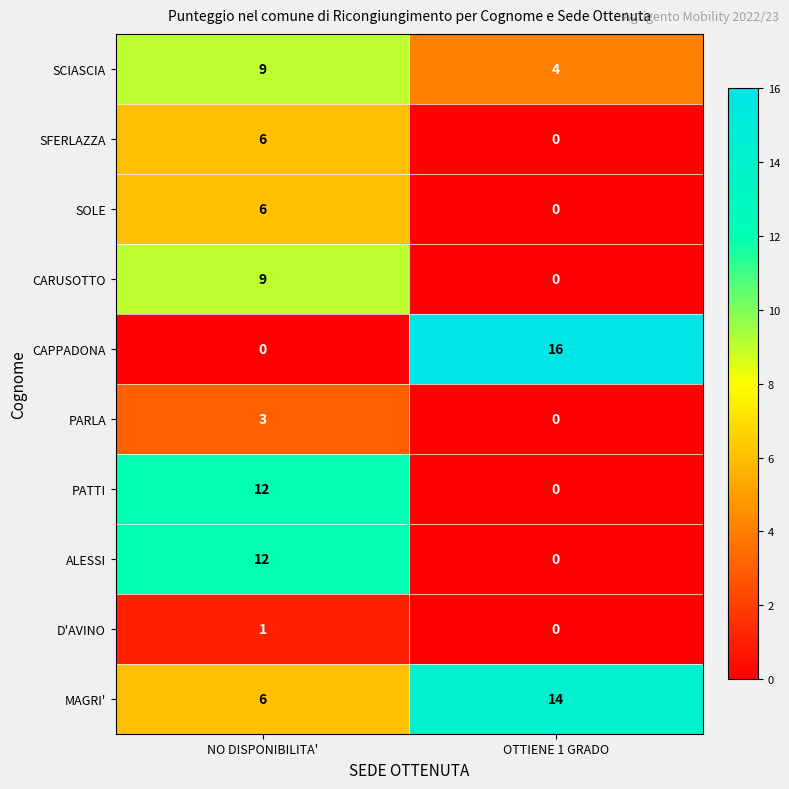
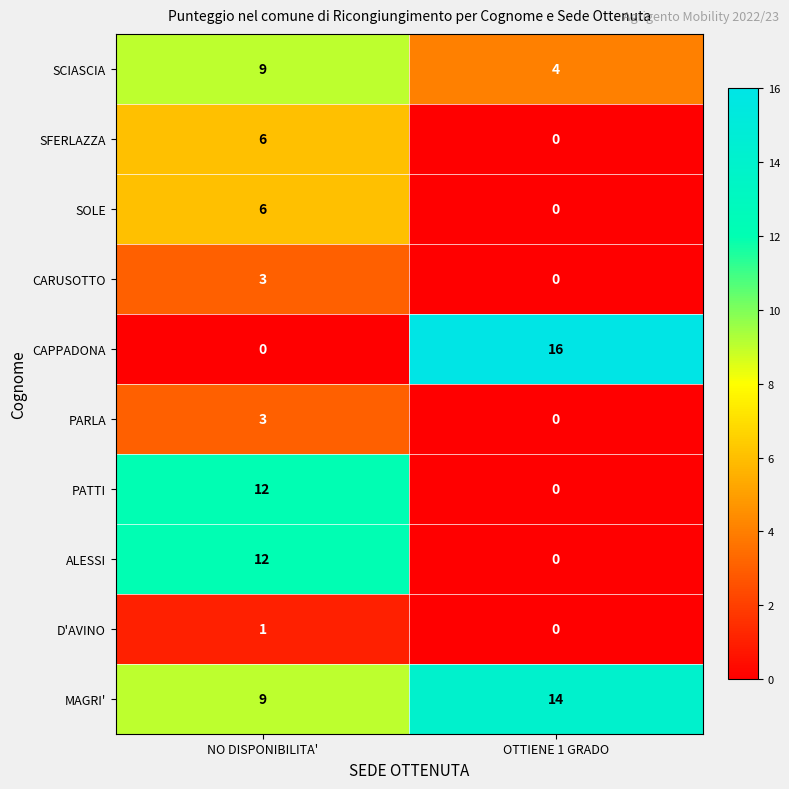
  {
    "SCIASCIA": {
      "NO DISPONIBILITA'": 9,
      "OTTIENE 1 GRADO": 4
    },
    "SFERLAZZA": {
      "NO DISPONIBILITA'": 6,
      "OTTIENE 1 GRADO": 0
    },
    "SOLE": {
      "NO DISPONIBILITA'": 6,
      "OTTIENE 1 GRADO": 0
    },
    "CARUSOTTO": {
-     "NO DISPONIBILITA'": 9,
+     "NO DISPONIBILITA'": 3,
      "OTTIENE 1 GRADO": 0
    },
    "CAPPADONA": {
      "NO DISPONIBILITA'": 0,
      "OTTIENE 1 GRADO": 16
    },
    "PARLA": {
      "NO DISPONIBILITA'": 3,
      "OTTIENE 1 GRADO": 0
    },
    "PATTI": {
      "NO DISPONIBILITA'": 12,
      "OTTIENE 1 GRADO": 0
    },
    "ALESSI": {
      "NO DISPONIBILITA'": 12,
      "OTTIENE 1 GRADO": 0
    },
    "D'AVINO": {
      "NO DISPONIBILITA'": 1,
      "OTTIENE 1 GRADO": 0
    },
    "MAGRI'": {
-     "NO DISPONIBILITA'": 6,
+     "NO DISPONIBILITA'": 9,
      "OTTIENE 1 GRADO": 14
    }
  }
